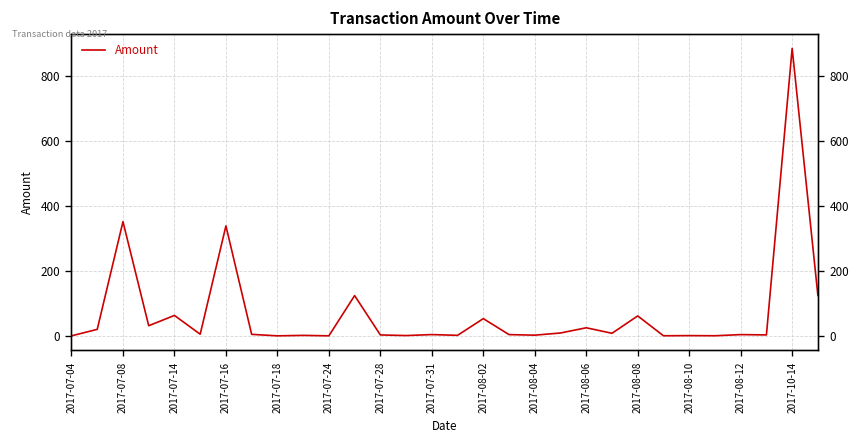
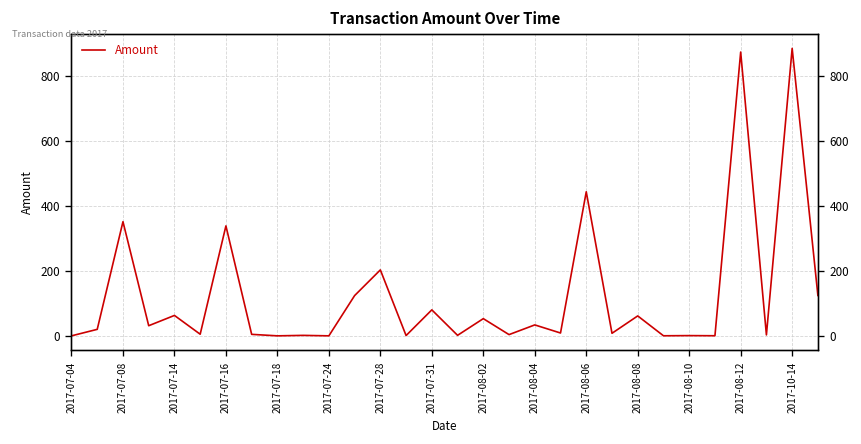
  {
    "2017-07-04": 0,
    "2017-07-08": 350,
    "2017-07-14": 60,
    "2017-07-16": 340,
    "2017-07-18": 0,
    "2017-07-24": 0,
-   "2017-07-28": 0,
-   "2017-07-31": 0,
+   "2017-07-28": 200,
+   "2017-07-31": 80,
    "2017-08-02": 50,
-   "2017-08-04": 0,
-   "2017-08-06": 20,
+   "2017-08-04": 30,
+   "2017-08-06": 440,
    "2017-08-08": 60,
    "2017-08-10": 0,
-   "2017-08-12": 0,
+   "2017-08-12": 870,
    "2017-10-14": 880
  }
